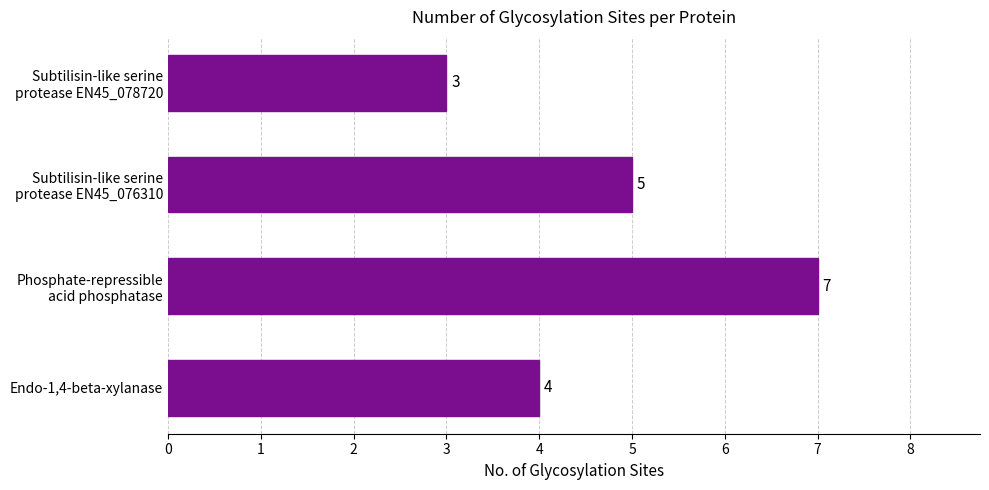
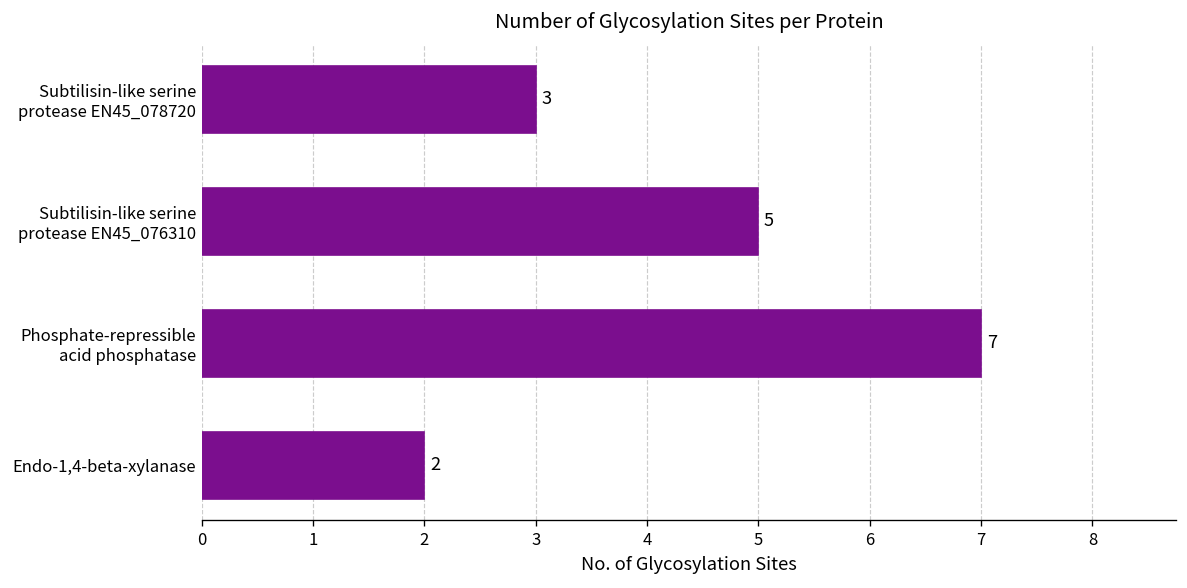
  {
    "Subtilisin-like serine protease EN45_078720": 3,
    "Subtilisin-like serine protease EN45_076310": 5,
    "Phosphate-repressible acid phosphatase": 7,
-   "Endo-1,4-beta-xylanase": 4
+   "Endo-1,4-beta-xylanase": 2
  }
